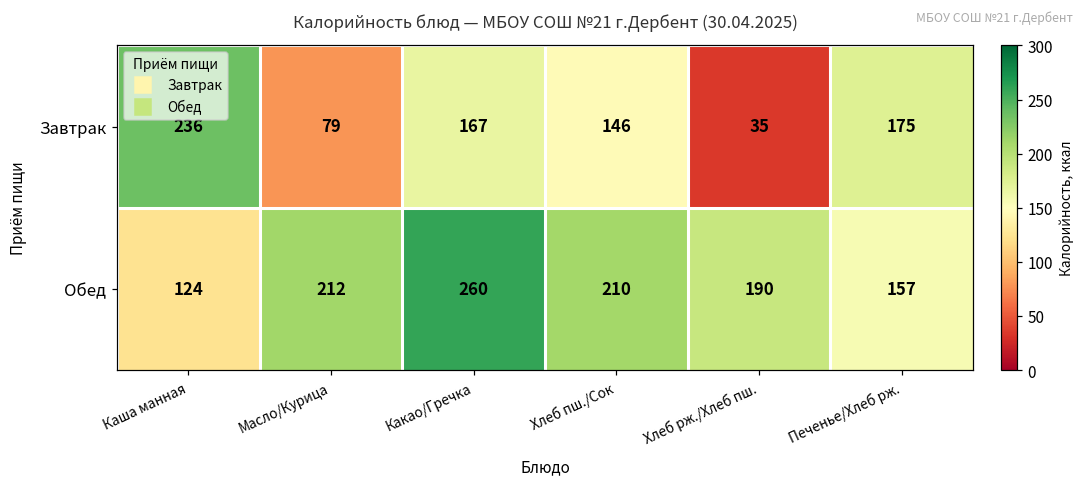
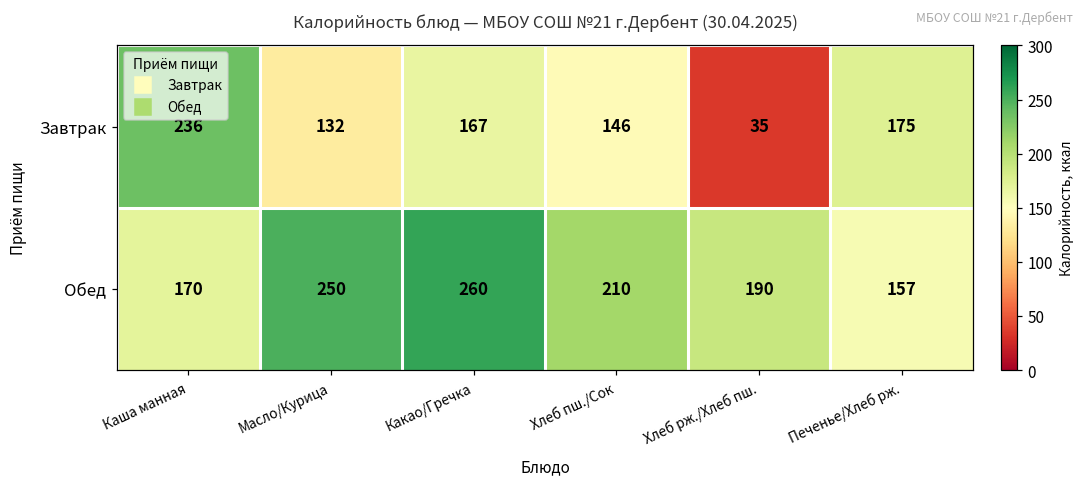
  {
    "Завтрак": {
-     "Масло/Курица": 79,
+     "Масло/Курица": 132,
      "Какао/Гречка": 167,
      "Хлеб пш./Сок": 146,
      "Хлеб рж./Хлеб пш.": 35,
      "Печенье/Хлеб рж.": 175
    },
    "Обед": {
-     "Каша манная": 124,
-     "Масло/Курица": 212,
+     "Каша манная": 170,
+     "Масло/Курица": 250,
      "Какао/Гречка": 260,
      "Хлеб пш./Сок": 210,
      "Хлеб рж./Хлеб пш.": 190,
      "Печенье/Хлеб рж.": 157
    }
  }
